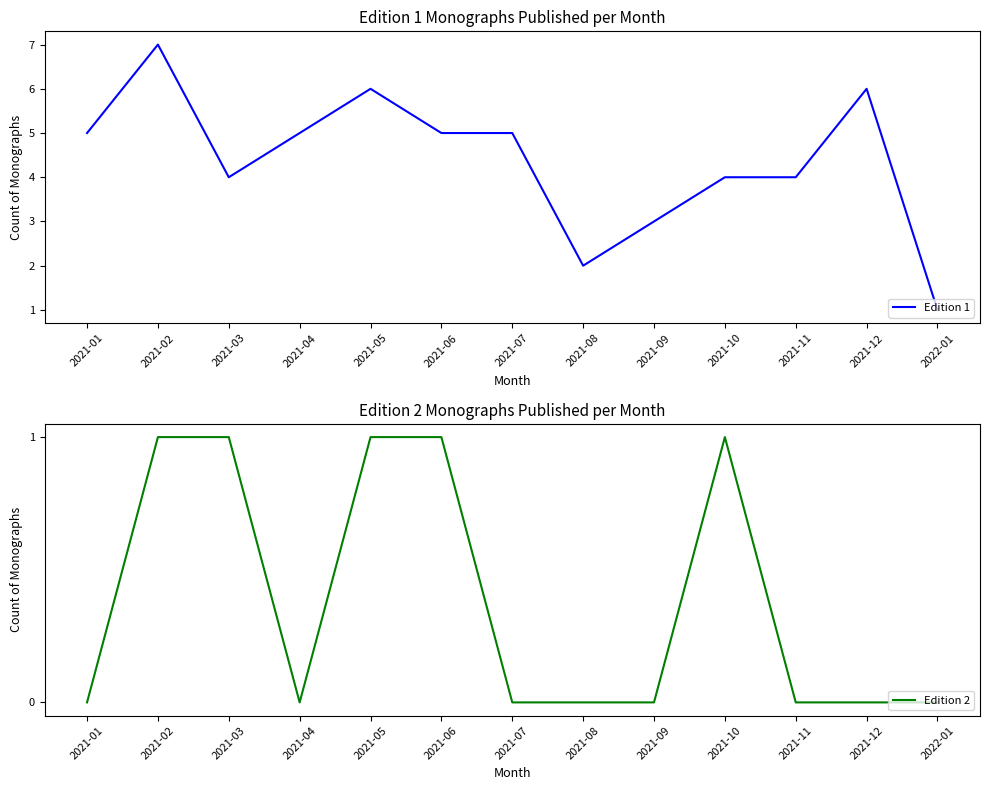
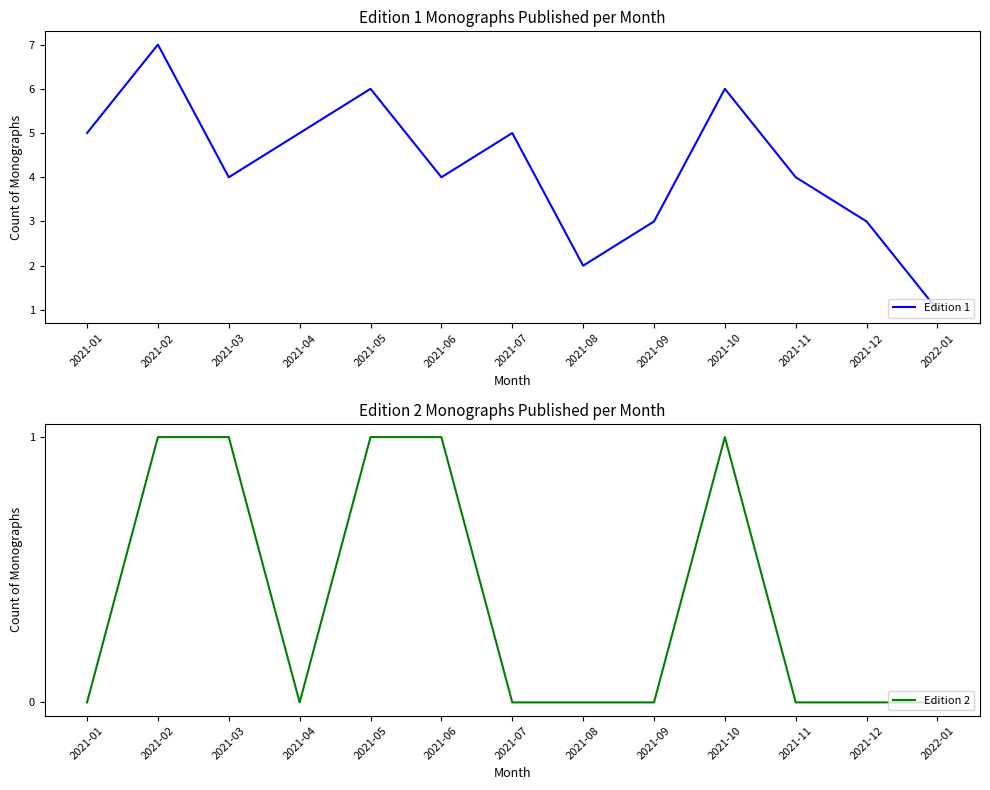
  {
    "Edition 1 Monographs Published per Month": {
      "2021-01": 5,
      "2021-02": 7,
      "2021-03": 4,
      "2021-04": 5,
      "2021-05": 6,
-     "2021-06": 5,
+     "2021-06": 4,
      "2021-07": 5,
      "2021-08": 2,
      "2021-09": 3,
-     "2021-10": 4,
+     "2021-10": 6,
      "2021-11": 4,
-     "2021-12": 6
+     "2021-12": 3
    },
    "Edition 2 Monographs Published per Month": {
      "2021-01": 0.00,
      "2021-02": 1.00,
      "2021-03": 1.00,
      "2021-04": 0.00,
      "2021-05": 1.00,
      "2021-06": 1.00,
      "2021-07": 0.00,
      "2021-08": 0.00,
      "2021-09": 0.00,
      "2021-10": 1.00,
      "2021-11": 0.00,
      "2021-12": 0.00
    }
  }
